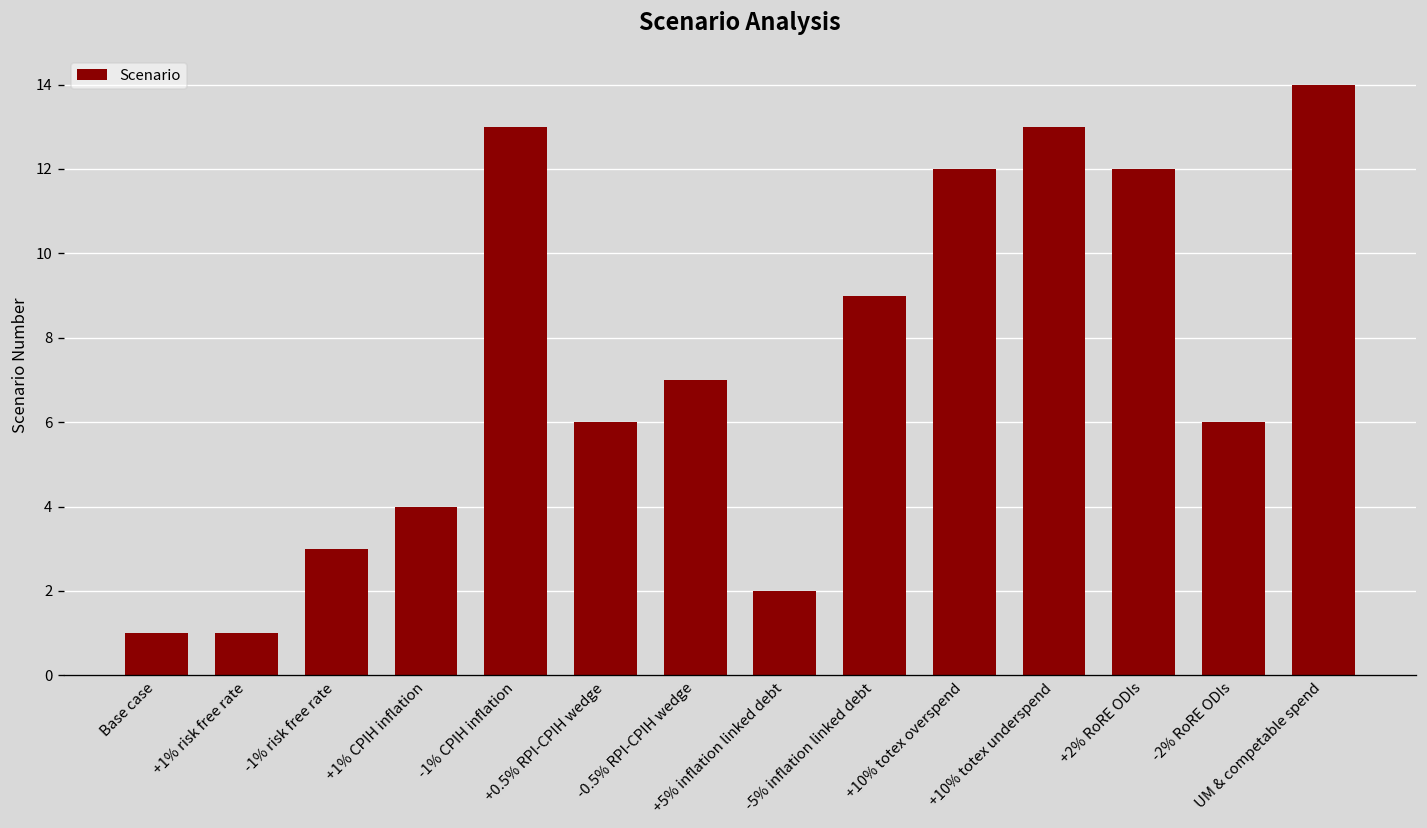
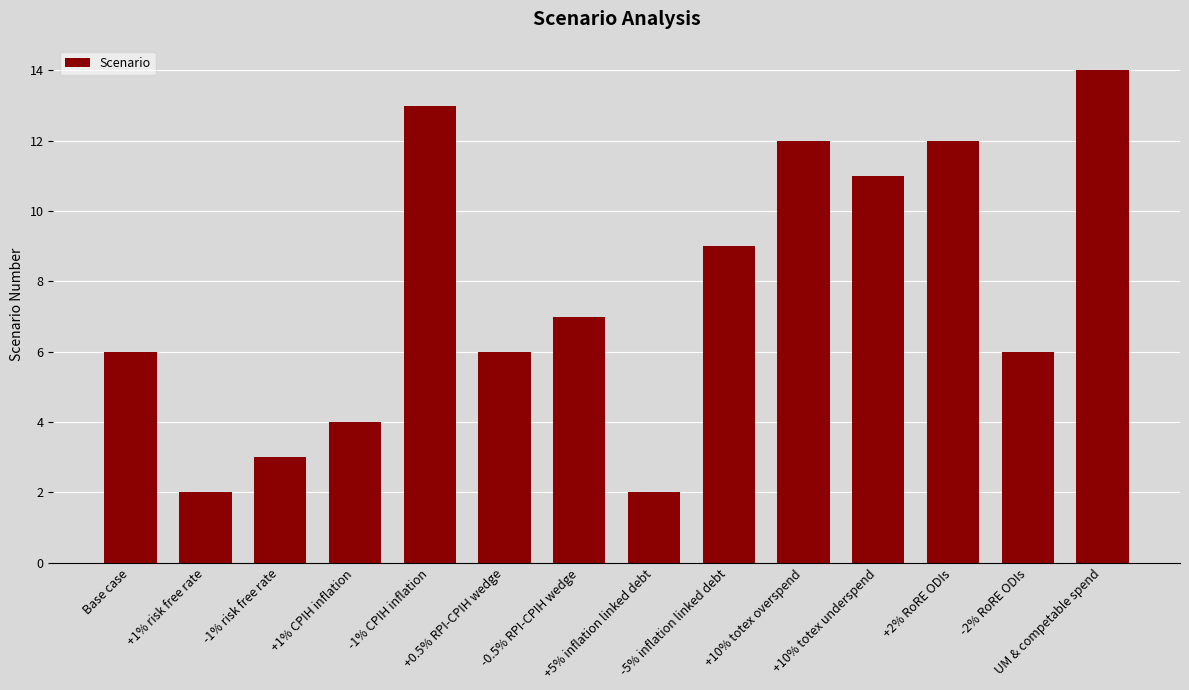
  {
-   "Base case": 1,
-   "+1% risk free rate": 1,
+   "Base case": 6,
+   "+1% risk free rate": 2,
    "-1% risk free rate": 3,
    "+1% CPIH inflation": 4,
    "-1% CPIH inflation": 13,
    "+0.5% RPI-CPIH wedge": 6,
    "-0.5% RPI-CPIH wedge": 7,
    "+5% inflation linked debt": 2,
    "-5% inflation linked debt": 9,
    "+10% totex overspend": 12,
-   "+10% totex underspend": 13,
+   "+10% totex underspend": 11,
    "+2% RoRE ODIs": 12,
    "-2% RoRE ODIs": 6,
    "UM & competable spend": 14
  }
